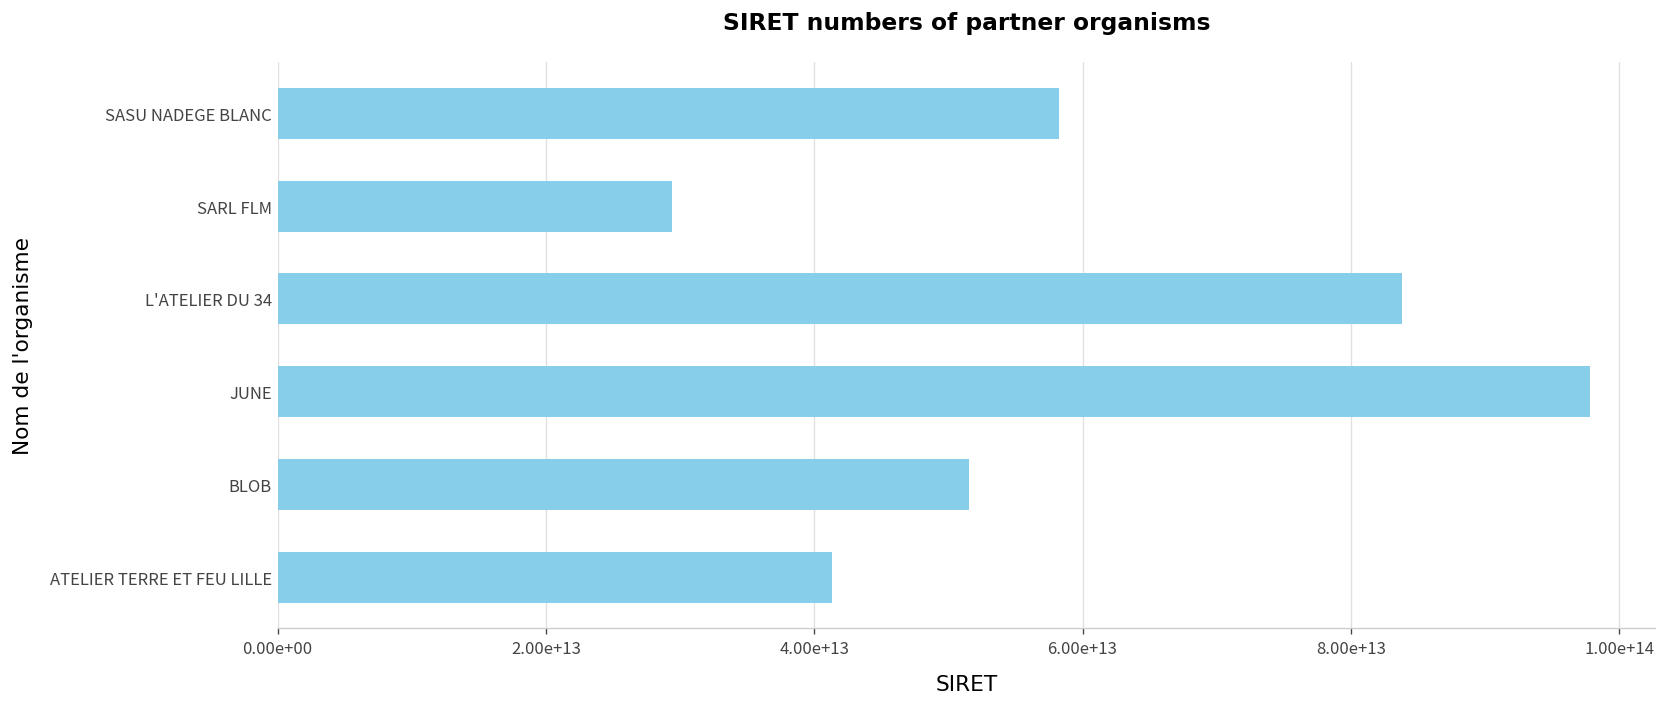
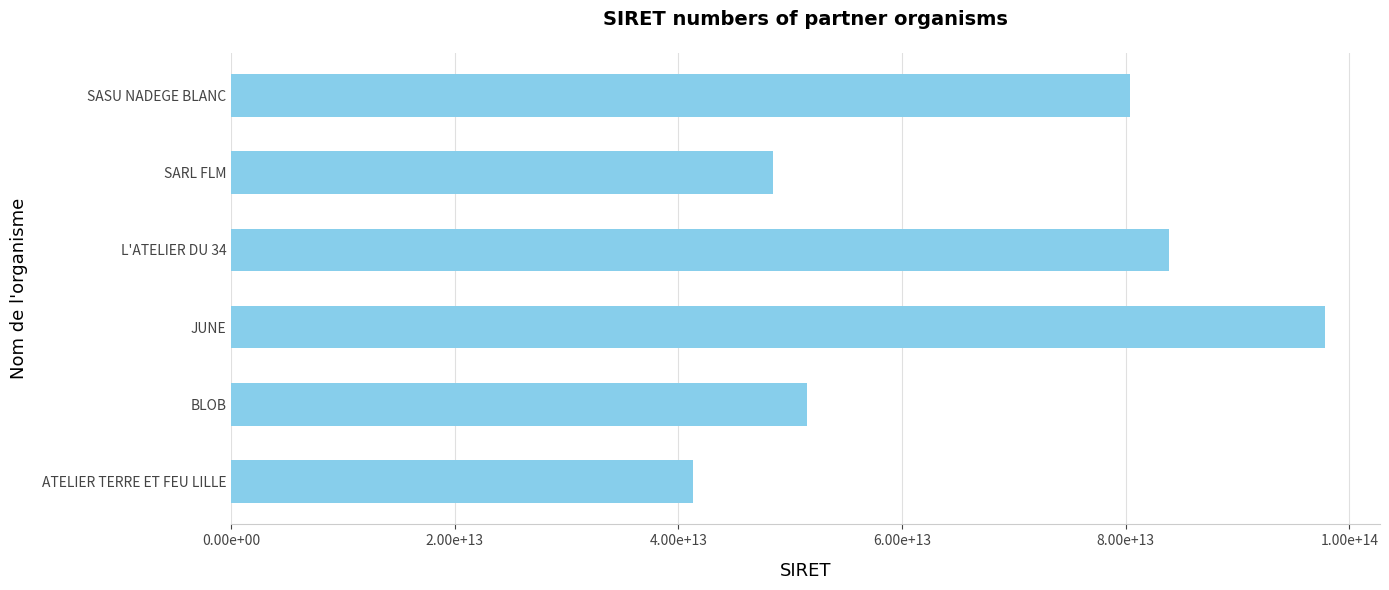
  {
-   "SASU NADEGE BLANC": 58200000000000,
-   "SARL FLM": 29400000000000,
+   "SASU NADEGE BLANC": 80400000000000,
+   "SARL FLM": 48400000000000,
    "L'ATELIER DU 34": 83800000000000,
    "JUNE": 97800000000000,
    "BLOB": 51500000000000,
    "ATELIER TERRE ET FEU LILLE": 41300000000000
  }
